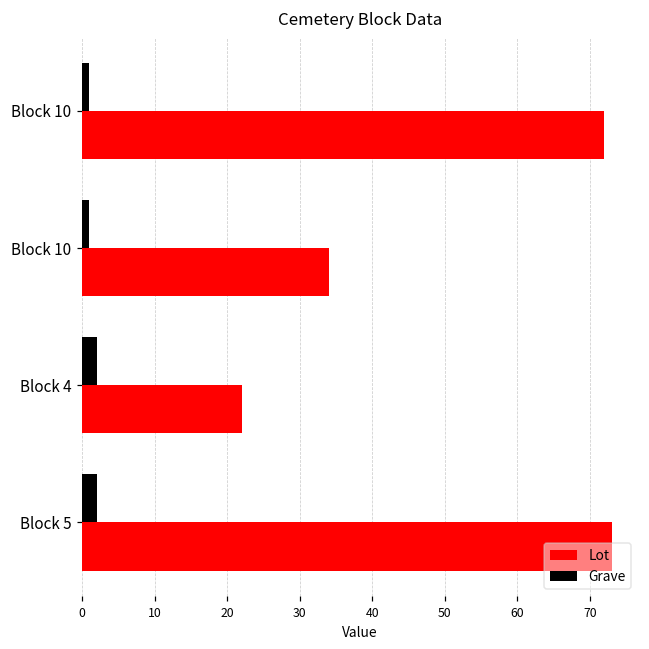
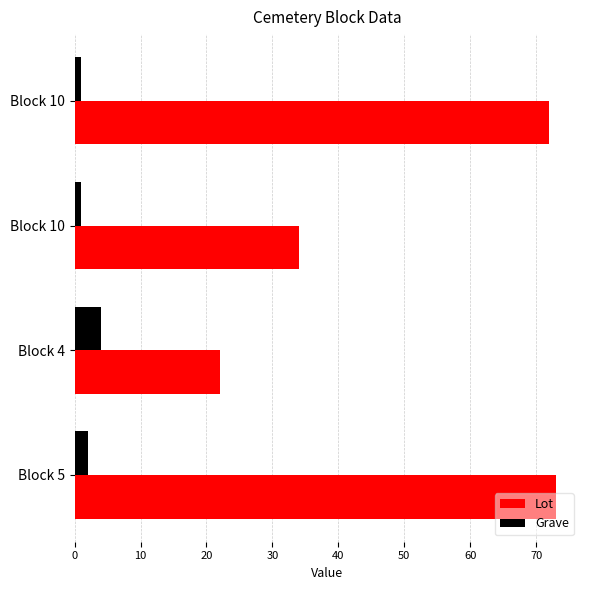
  {
    "Lot": {
      "Block 4": 22
    },
    "Grave": {
-     "Block 4": 2,
+     "Block 4": 4,
      "Block 5": 2
    }
  }
